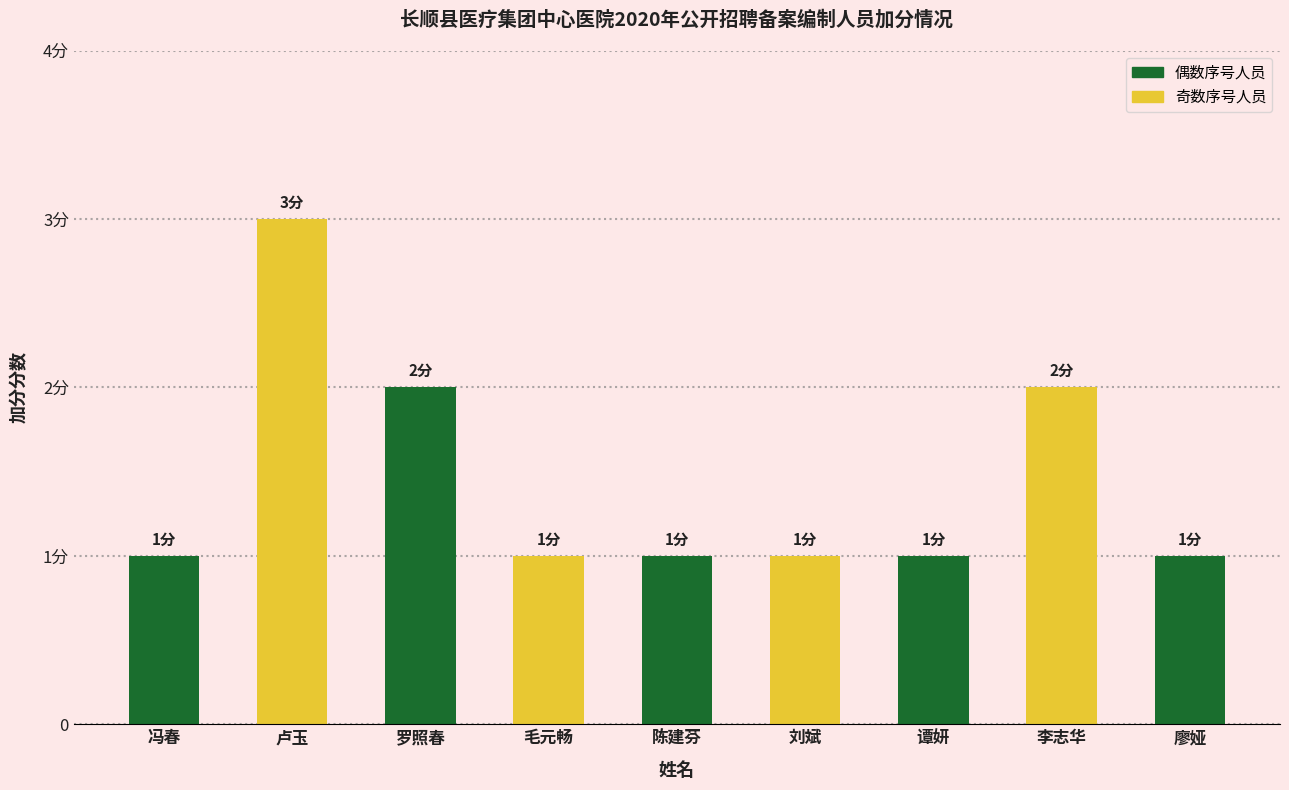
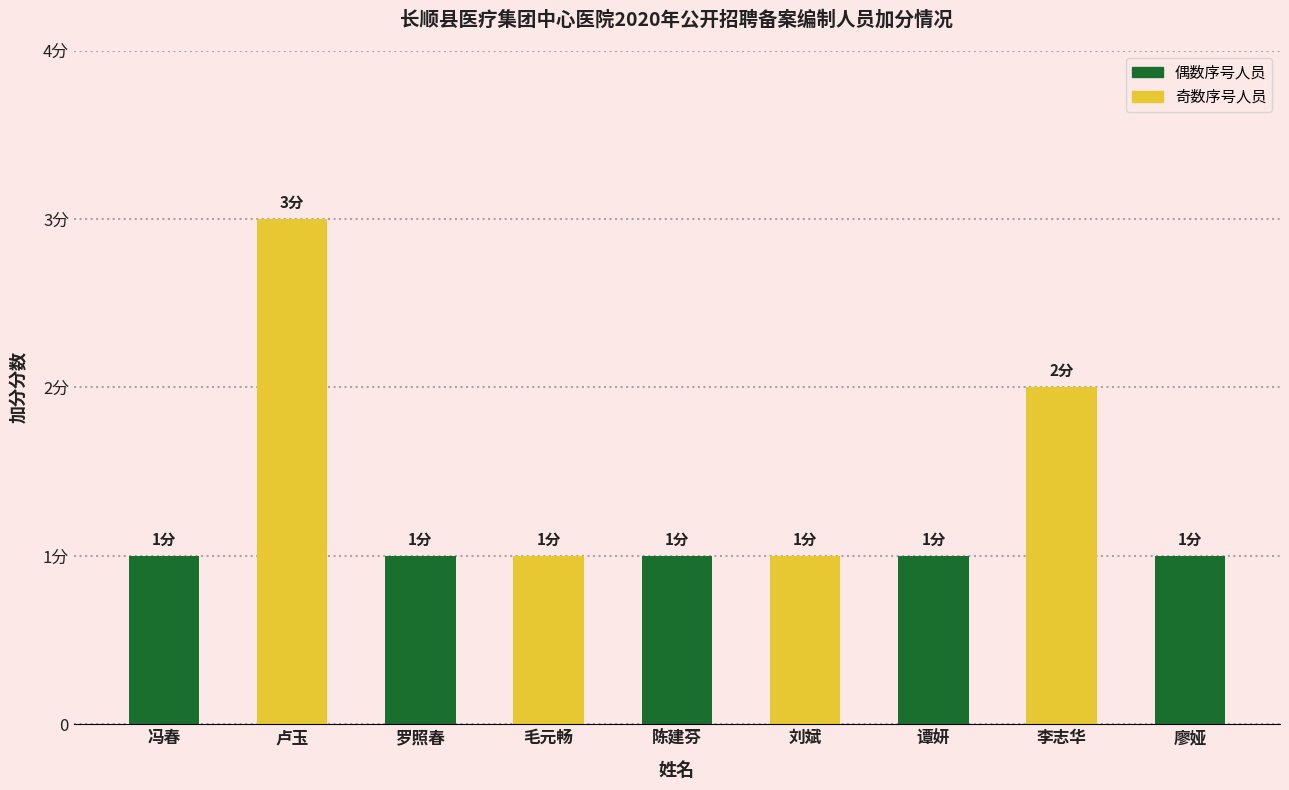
  {
    "冯春": "1分",
    "卢玉": "3分",
-   "罗照春": "2分",
+   "罗照春": "1分",
    "毛元畅": "1分",
    "陈建芬": "1分",
    "刘斌": "1分",
    "谭妍": "1分",
    "李志华": "2分",
    "廖娅": "1分"
  }
